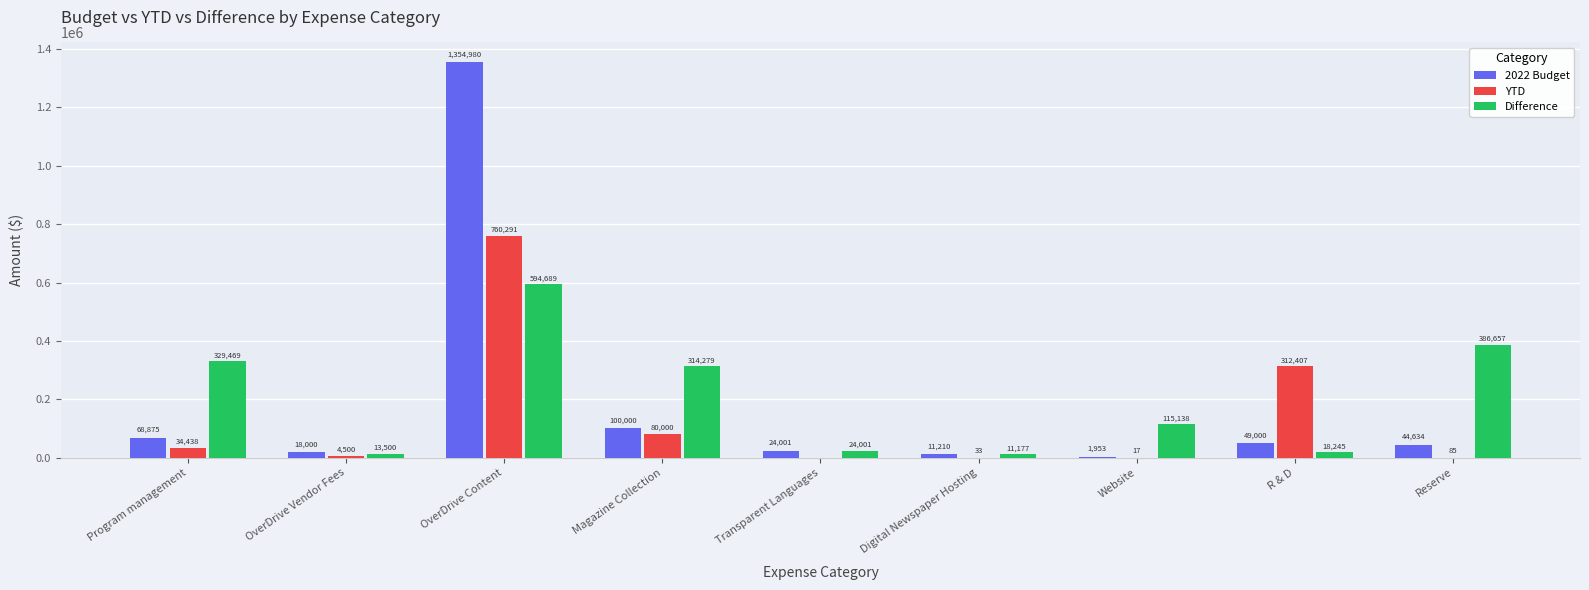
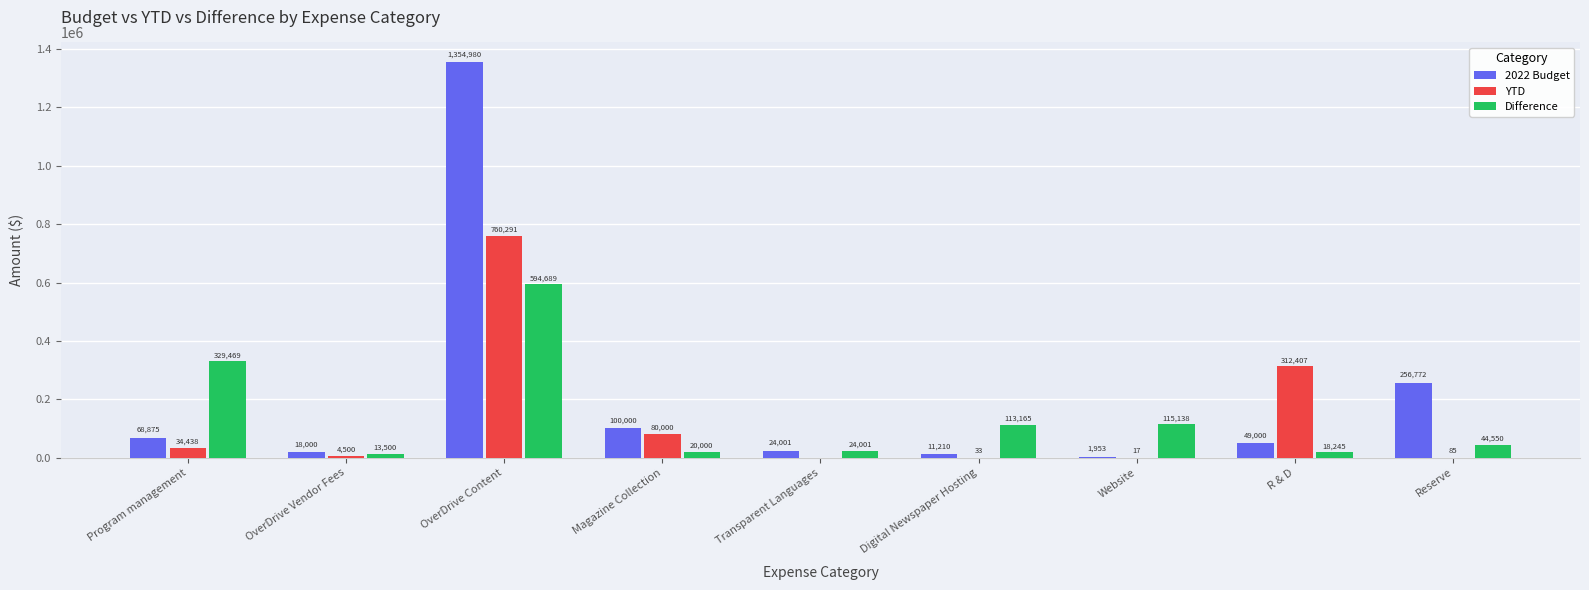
  {
    "2022 Budget": {
      "Program management": "68,875",
      "OverDrive Vendor Fees": "18,000",
      "OverDrive Content": "1,354,980",
      "Magazine Collection": "100,000",
      "Transparent Languages": "24,001",
      "Digital Newspaper Hosting": "11,210",
      "Website": "1,953",
      "R & D": "49,000",
-     "Reserve": "44,634"
+     "Reserve": "256,772"
    },
    "YTD": {
      "Program management": "34,438",
      "OverDrive Vendor Fees": "4,500",
      "OverDrive Content": "760,291",
      "Magazine Collection": "80,000",
      "Digital Newspaper Hosting": "33",
      "Website": "17",
      "R & D": "312,407",
      "Reserve": "85"
    },
    "Difference": {
      "Program management": "329,469",
      "OverDrive Vendor Fees": "13,500",
      "OverDrive Content": "594,689",
-     "Magazine Collection": "314,279",
+     "Magazine Collection": "20,000",
      "Transparent Languages": "24,001",
-     "Digital Newspaper Hosting": "11,177",
+     "Digital Newspaper Hosting": "113,165",
      "Website": "115,138",
      "R & D": "18,245",
-     "Reserve": "386,657"
+     "Reserve": "44,550"
    }
  }
